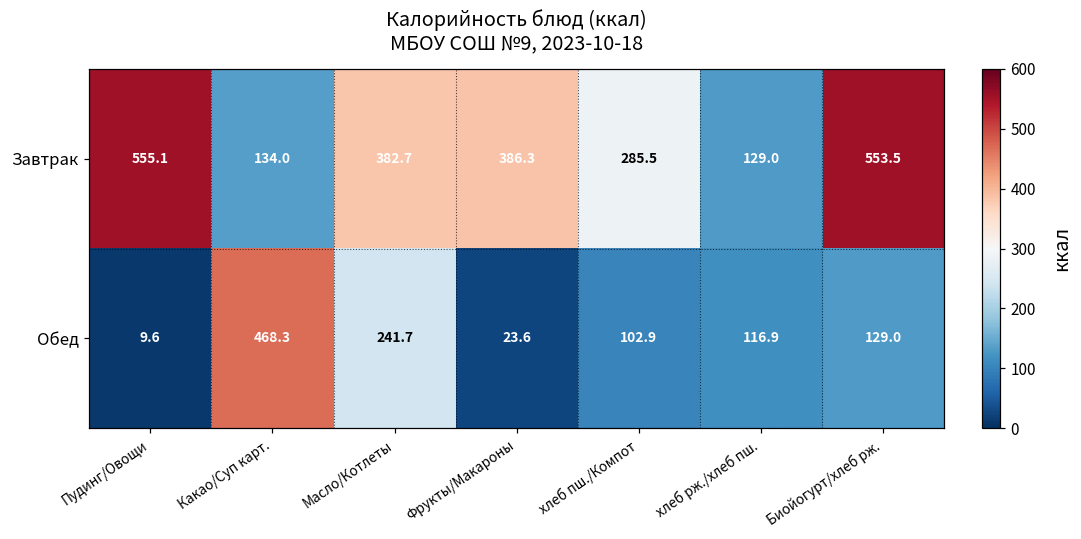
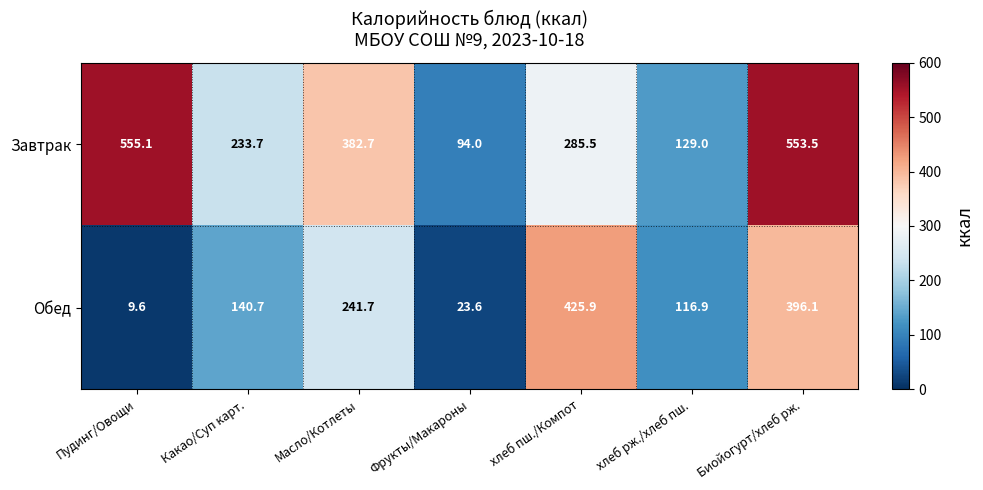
  {
    "Завтрак": {
      "Пудинг/Овощи": 555.1,
-     "Какао/Суп карт.": 134.0,
+     "Какао/Суп карт.": 233.7,
      "Масло/Котлеты": 382.7,
-     "Фрукты/Макароны": 386.3,
+     "Фрукты/Макароны": 94.0,
      "хлеб пш./Компот": 285.5,
      "хлеб рж./хлеб пш.": 129.0,
      "Биойогурт/хлеб рж.": 553.5
    },
    "Обед": {
      "Пудинг/Овощи": 9.6,
-     "Какао/Суп карт.": 468.3,
+     "Какао/Суп карт.": 140.7,
      "Масло/Котлеты": 241.7,
      "Фрукты/Макароны": 23.6,
-     "хлеб пш./Компот": 102.9,
+     "хлеб пш./Компот": 425.9,
      "хлеб рж./хлеб пш.": 116.9,
-     "Биойогурт/хлеб рж.": 129.0
+     "Биойогурт/хлеб рж.": 396.1
    }
  }
